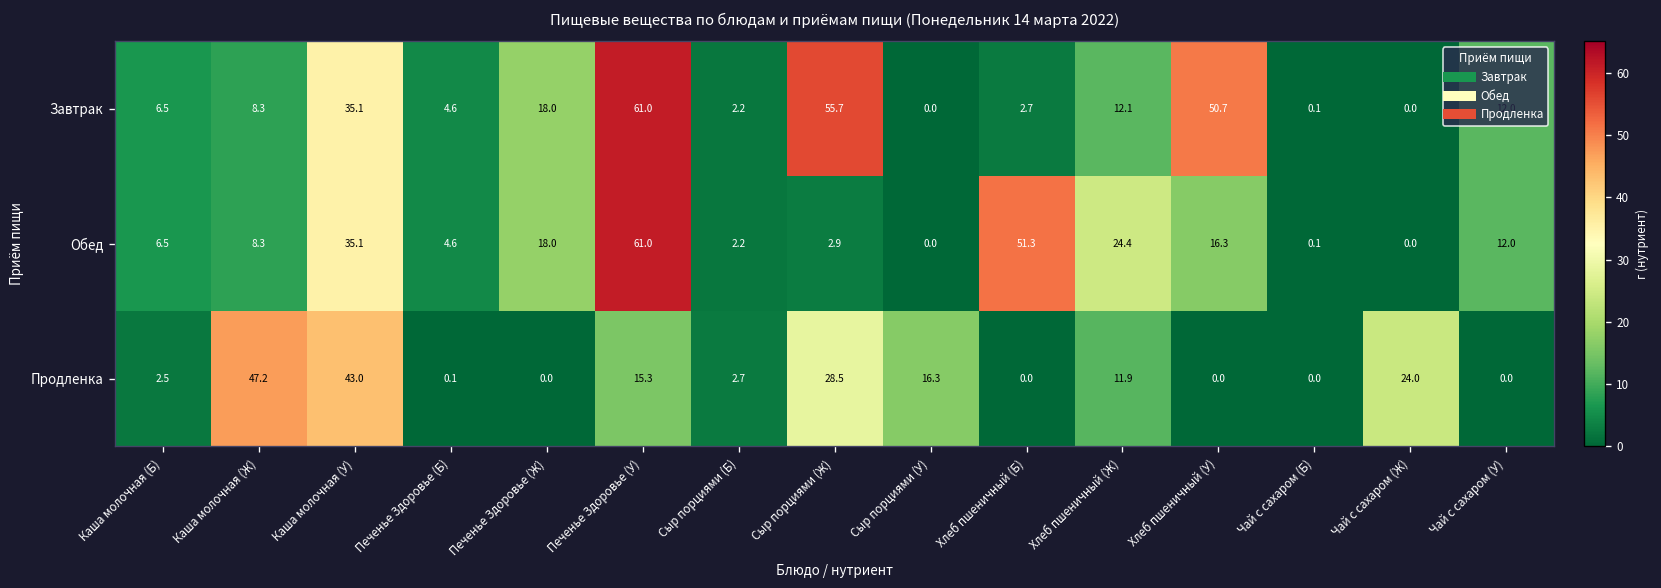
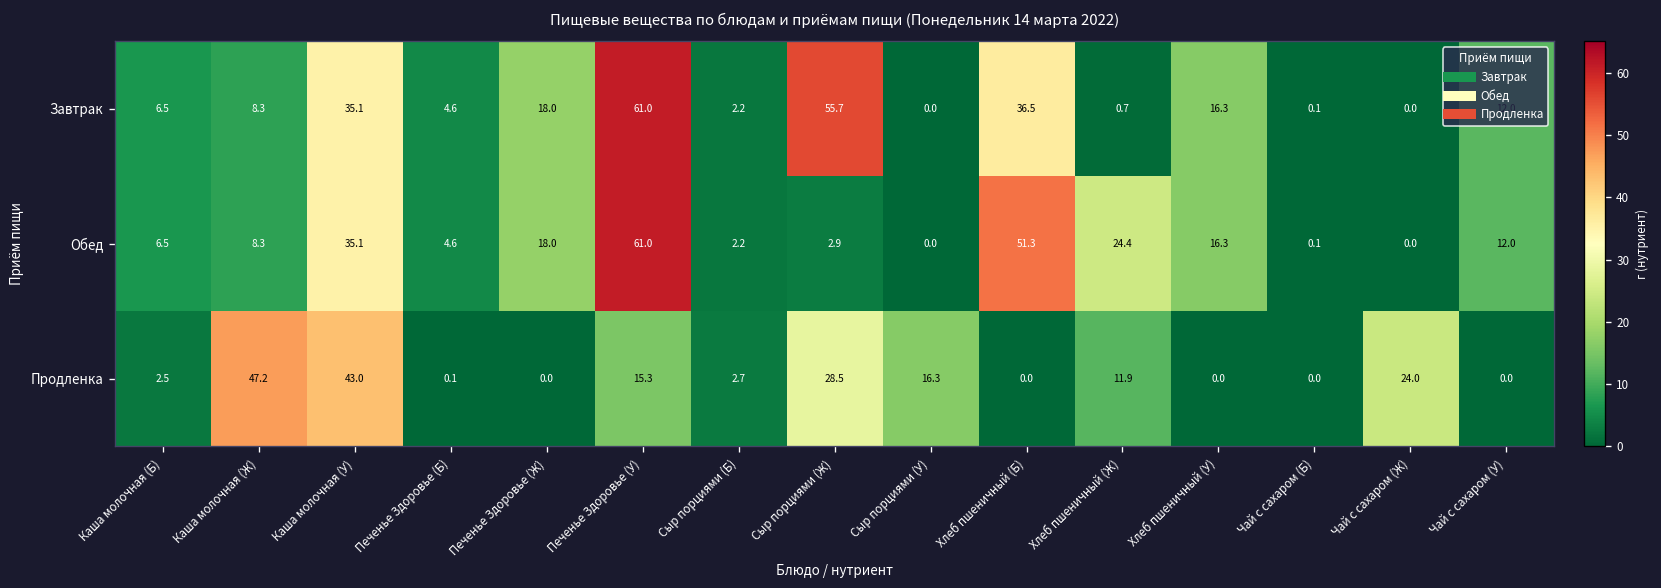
  {
    "Завтрак": {
      "Каша молочная (Б)": 6.5,
      "Каша молочная (Ж)": 8.3,
      "Каша молочная (У)": 35.1,
      "Печенье Здоровье (Б)": 4.6,
      "Печенье Здоровье (Ж)": 18.0,
      "Печенье Здоровье (У)": 61.0,
      "Сыр порциями (Б)": 2.2,
      "Сыр порциями (Ж)": 55.7,
      "Сыр порциями (У)": 0.0,
-     "Хлеб пшеничный (Б)": 2.7,
-     "Хлеб пшеничный (Ж)": 12.1,
-     "Хлеб пшеничный (У)": 50.7,
+     "Хлеб пшеничный (Б)": 36.5,
+     "Хлеб пшеничный (Ж)": 0.7,
+     "Хлеб пшеничный (У)": 16.3,
      "Чай с сахаром (Б)": 0.1,
      "Чай с сахаром (Ж)": 0.0
    },
    "Обед": {
      "Каша молочная (Б)": 6.5,
      "Каша молочная (Ж)": 8.3,
      "Каша молочная (У)": 35.1,
      "Печенье Здоровье (Б)": 4.6,
      "Печенье Здоровье (Ж)": 18.0,
      "Печенье Здоровье (У)": 61.0,
      "Сыр порциями (Б)": 2.2,
      "Сыр порциями (Ж)": 2.9,
      "Сыр порциями (У)": 0.0,
      "Хлеб пшеничный (Б)": 51.3,
      "Хлеб пшеничный (Ж)": 24.4,
      "Хлеб пшеничный (У)": 16.3,
      "Чай с сахаром (Б)": 0.1,
      "Чай с сахаром (Ж)": 0.0,
      "Чай с сахаром (У)": 12.0
    },
    "Продленка": {
      "Каша молочная (Б)": 2.5,
      "Каша молочная (Ж)": 47.2,
      "Каша молочная (У)": 43.0,
      "Печенье Здоровье (Б)": 0.1,
      "Печенье Здоровье (Ж)": 0.0,
      "Печенье Здоровье (У)": 15.3,
      "Сыр порциями (Б)": 2.7,
      "Сыр порциями (Ж)": 28.5,
      "Сыр порциями (У)": 16.3,
      "Хлеб пшеничный (Б)": 0.0,
      "Хлеб пшеничный (Ж)": 11.9,
      "Хлеб пшеничный (У)": 0.0,
      "Чай с сахаром (Б)": 0.0,
      "Чай с сахаром (Ж)": 24.0,
      "Чай с сахаром (У)": 0.0
    }
  }
